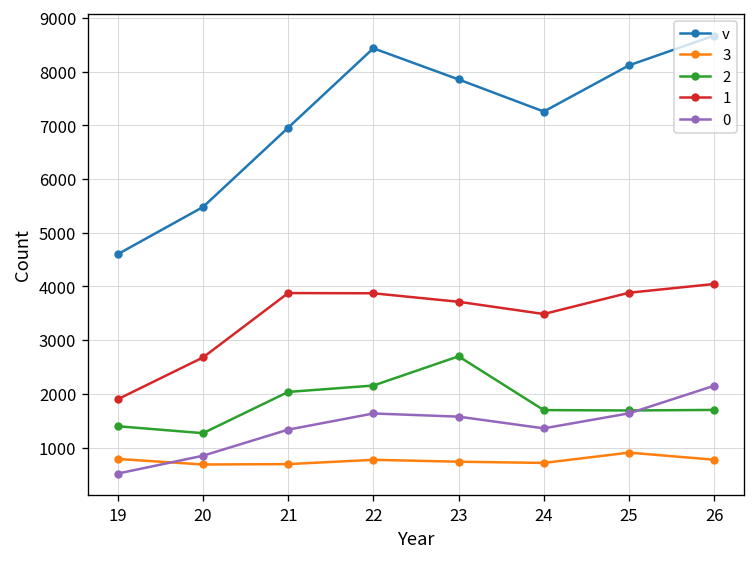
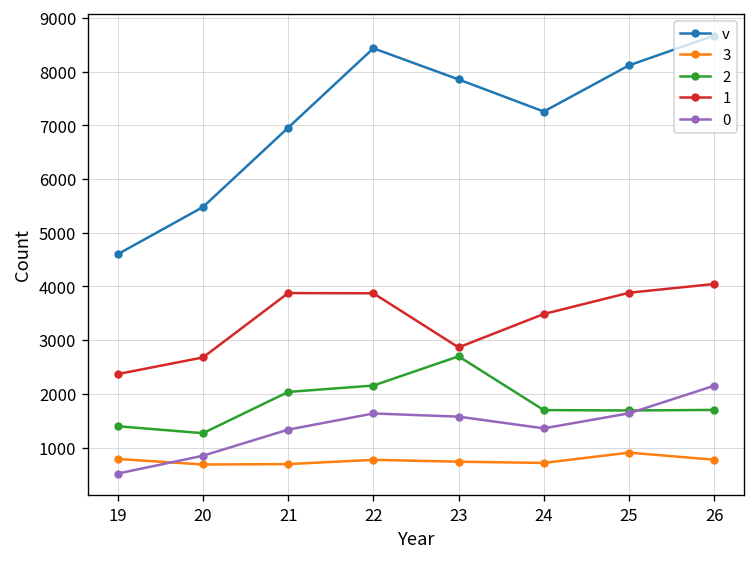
  {
    "v": {
      "19": 4600,
      "20": 5500,
      "21": 7000,
      "22": 8400,
      "23": 7900,
      "24": 7300,
      "25": 8100
    },
    "3": {
      "19": 800,
      "20": 700,
      "21": 700,
      "22": 800,
      "23": 700,
      "24": 700,
      "25": 900,
      "26": 800
    },
    "2": {
      "19": 1400,
      "20": 1300,
      "21": 2000,
      "22": 2200,
      "23": 2700,
      "24": 1700,
      "26": 1700
    },
    "1": {
-     "19": 1900,
+     "19": 2400,
      "20": 2700,
      "21": 3900,
      "22": 3900,
-     "23": 3700,
+     "23": 2900,
      "24": 3500,
      "25": 3900,
      "26": 4000
    },
    "0": {
      "19": 500,
      "20": 800,
      "21": 1300,
      "22": 1600,
      "23": 1600,
      "24": 1400,
      "26": 2200
    }
  }
